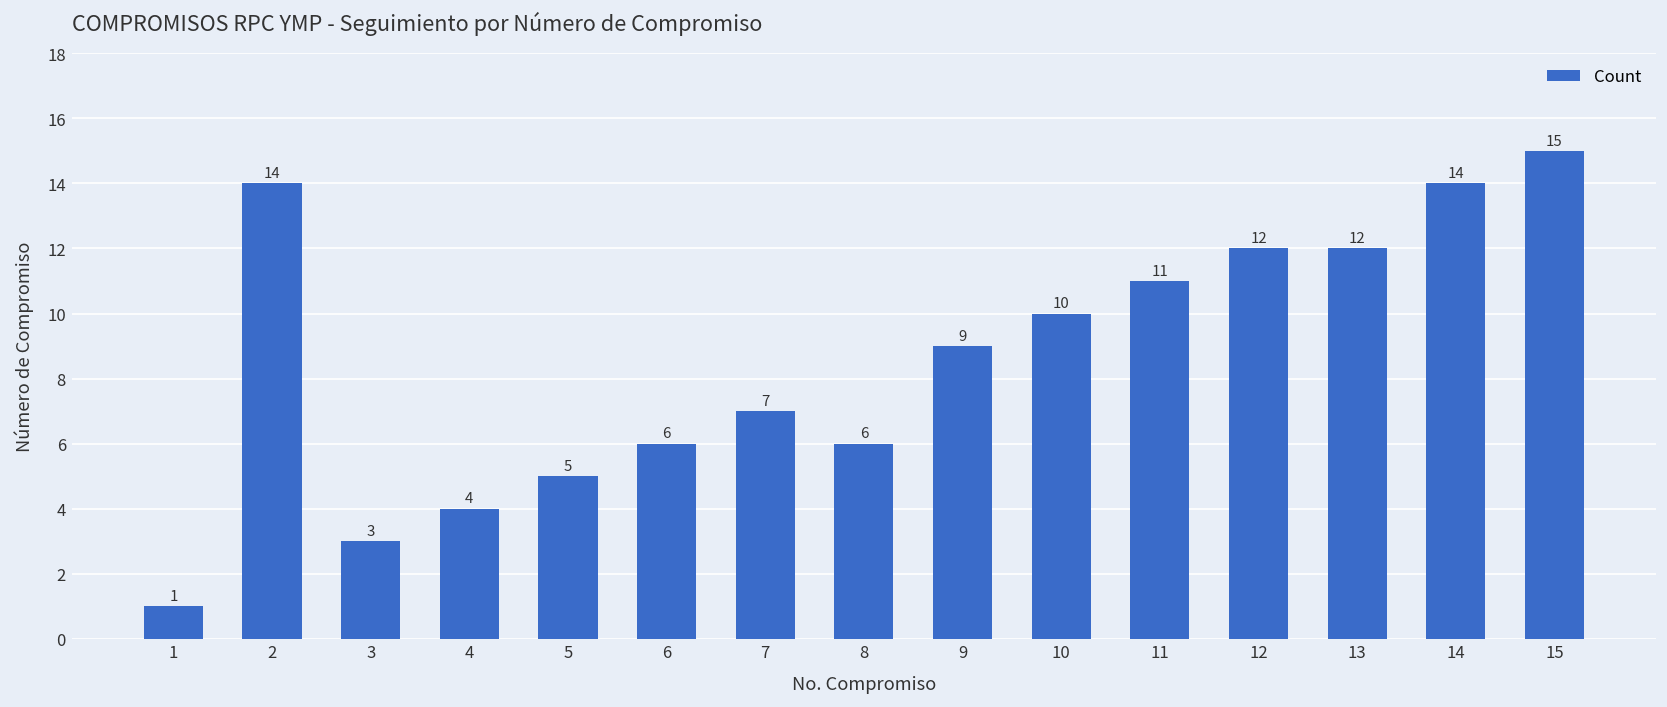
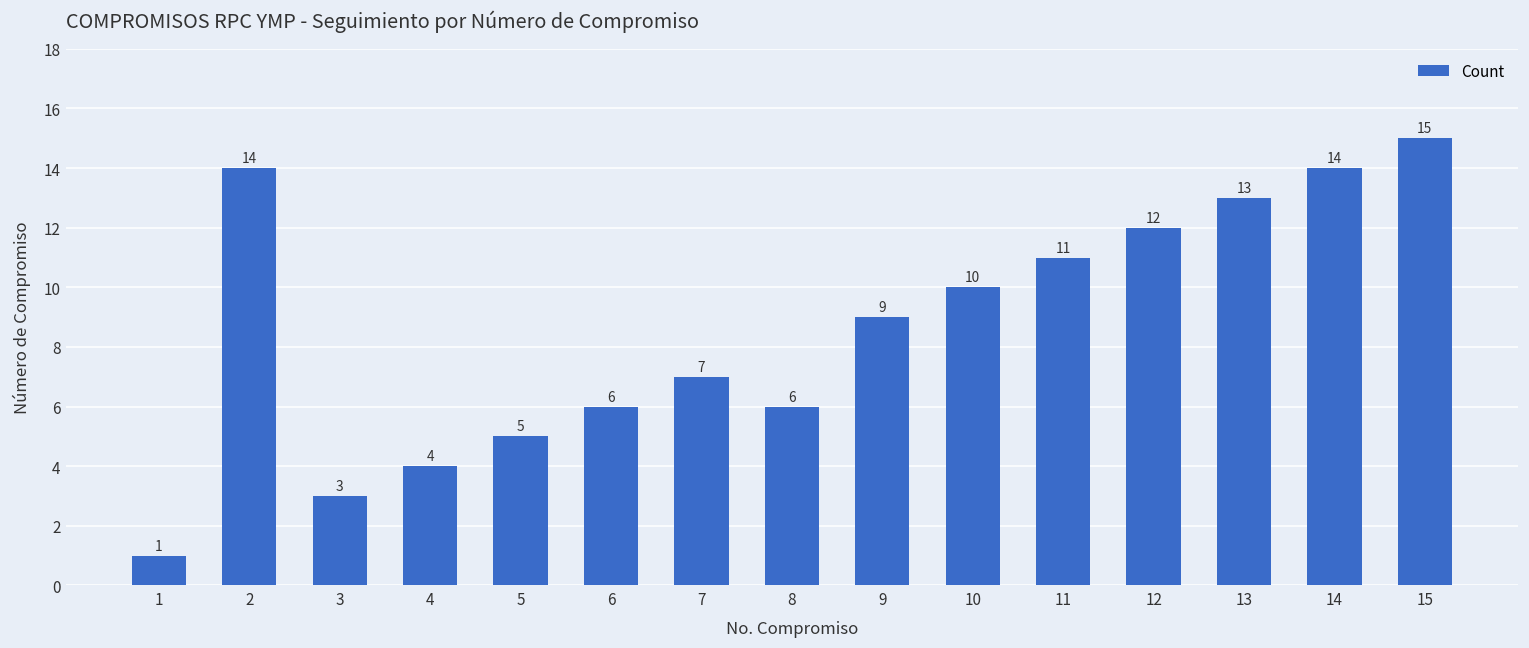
  {
    "1": 1,
    "2": 14,
    "3": 3,
    "4": 4,
    "5": 5,
    "6": 6,
    "7": 7,
    "8": 6,
    "9": 9,
    "10": 10,
    "11": 11,
    "12": 12,
-   "13": 12,
+   "13": 13,
    "14": 14,
    "15": 15
  }
